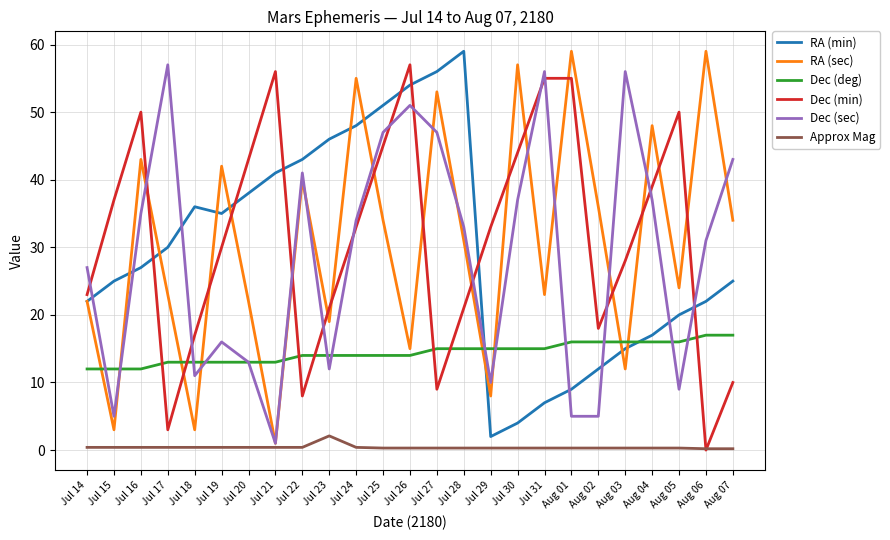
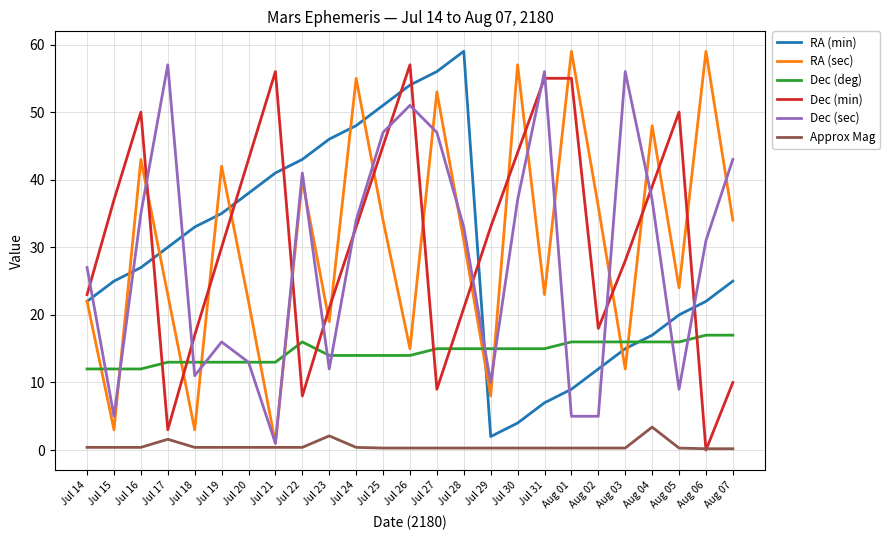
  {
    "RA (min)": {
      "Jul 15": 25,
      "Jul 16": 27,
      "Jul 17": 30,
-     "Jul 18": 36,
+     "Jul 18": 33,
      "Jul 19": 35,
      "Jul 20": 38,
      "Jul 21": 41,
      "Jul 22": 43,
      "Jul 23": 46,
      "Jul 24": 48,
      "Jul 25": 51,
      "Jul 26": 54,
      "Jul 27": 56,
      "Jul 28": 59,
      "Jul 29": 2,
      "Jul 30": 4,
      "Jul 31": 7,
      "Aug 01": 9,
      "Aug 02": 12,
      "Aug 03": 15,
      "Aug 04": 17,
      "Aug 05": 20,
      "Aug 06": 22,
      "Aug 07": 25
    },
    "RA (sec)": {
      "Jul 15": 3,
      "Jul 16": 43,
      "Jul 17": 23,
      "Jul 18": 3,
      "Jul 19": 42,
      "Jul 20": 22,
      "Jul 22": 40,
      "Jul 23": 19,
      "Jul 24": 55,
      "Jul 25": 34,
      "Jul 26": 15,
      "Jul 27": 53,
      "Jul 28": 31,
      "Jul 29": 8,
      "Jul 30": 57,
      "Jul 31": 23,
      "Aug 01": 59,
      "Aug 02": 36,
      "Aug 03": 12,
      "Aug 04": 48,
      "Aug 05": 24,
      "Aug 06": 59,
      "Aug 07": 34
    },
    "Dec (deg)": {
      "Jul 14": 12,
      "Jul 15": 12,
      "Jul 16": 12,
      "Jul 17": 13,
      "Jul 18": 13,
      "Jul 19": 13,
      "Jul 21": 13,
-     "Jul 22": 14,
+     "Jul 22": 16,
      "Jul 23": 14,
      "Jul 24": 14,
      "Jul 25": 14,
      "Jul 26": 14,
      "Jul 27": 15,
      "Jul 28": 15,
      "Jul 29": 15,
      "Jul 30": 15,
      "Jul 31": 15,
      "Aug 01": 16,
      "Aug 02": 16,
      "Aug 03": 16,
      "Aug 04": 16,
      "Aug 05": 16,
      "Aug 06": 17,
      "Aug 07": 17
    },
    "Dec (min)": {
      "Jul 14": 23,
      "Jul 15": 37,
      "Jul 16": 50,
      "Jul 17": 3,
      "Jul 18": 17,
      "Jul 19": 30,
      "Jul 20": 43,
      "Jul 21": 56,
      "Jul 22": 8,
      "Jul 23": 21,
      "Jul 24": 33,
      "Jul 25": 45,
      "Jul 26": 57,
      "Jul 27": 9,
      "Jul 28": 21,
      "Jul 29": 33,
      "Jul 30": 44,
      "Jul 31": 55,
      "Aug 01": 55,
      "Aug 02": 18,
      "Aug 03": 28,
      "Aug 04": 39,
      "Aug 05": 50,
      "Aug 07": 10
    },
    "Dec (sec)": {
      "Jul 14": 27,
      "Jul 15": 5,
      "Jul 16": 35,
      "Jul 17": 57,
      "Jul 18": 11,
      "Jul 19": 16,
      "Jul 22": 41,
      "Jul 23": 12,
      "Jul 24": 34,
      "Jul 25": 47,
      "Jul 26": 51,
      "Jul 27": 47,
      "Jul 28": 33,
      "Jul 29": 10,
      "Jul 30": 37,
      "Jul 31": 56,
      "Aug 01": 5,
      "Aug 02": 5,
      "Aug 03": 56,
      "Aug 04": 37,
      "Aug 05": 9,
      "Aug 06": 31,
      "Aug 07": 43
    },
    "Approx Mag": {
      "Jul 14": 0,
      "Jul 15": 0,
      "Jul 16": 0,
-     "Jul 17": 0,
+     "Jul 17": 2,
      "Jul 18": 0,
      "Jul 19": 0,
      "Jul 20": 0,
      "Jul 21": 0,
      "Jul 22": 0,
      "Jul 23": 2,
      "Jul 24": 0,
      "Jul 25": 0,
      "Jul 26": 0,
      "Jul 27": 0,
      "Jul 28": 0,
      "Jul 29": 0,
      "Jul 30": 0,
      "Jul 31": 0,
      "Aug 01": 0,
      "Aug 02": 0,
      "Aug 03": 0,
-     "Aug 04": 0,
+     "Aug 04": 3,
      "Aug 05": 0,
      "Aug 07": 0
    }
  }
